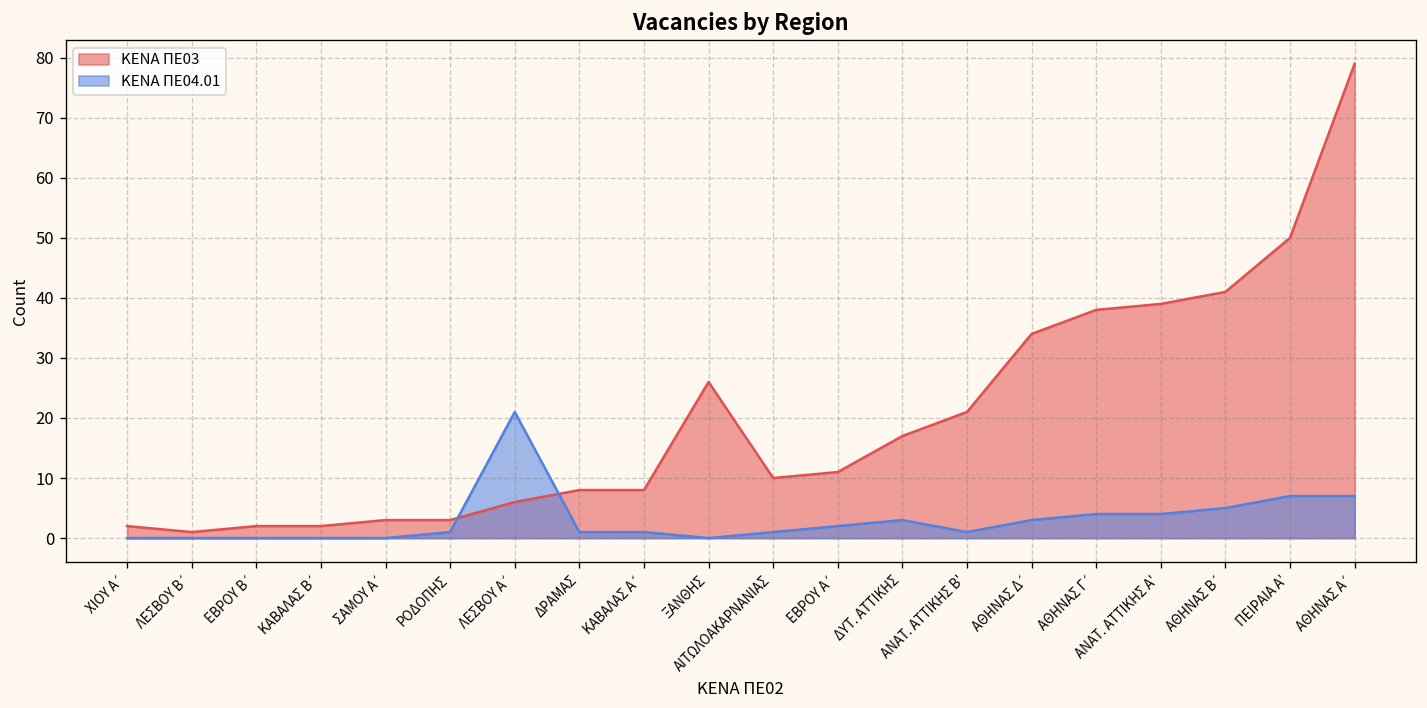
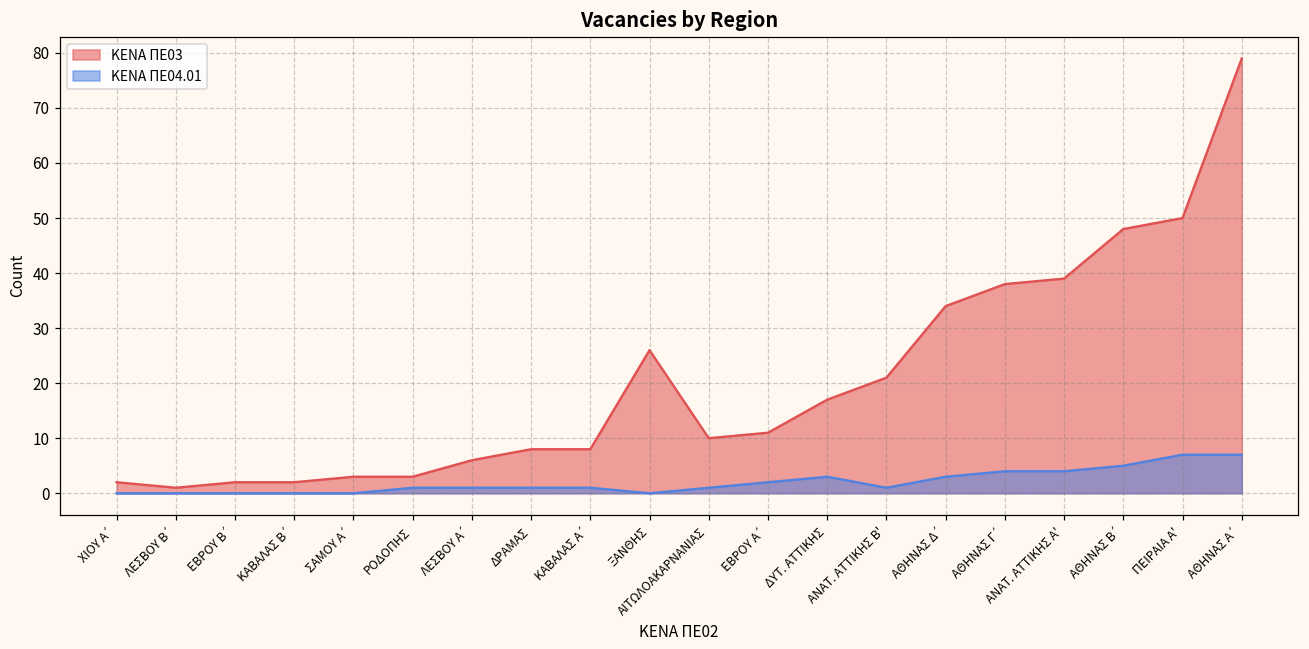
  {
    "ΚΕΝΑ ΠΕ03": {
      "ΧΙΟΥ Α΄": 2,
      "ΛΕΣΒΟΥ Β΄": 1,
      "ΕΒΡΟΥ Β΄": 2,
      "ΚΑΒΑΛΑΣ Β΄": 2,
      "ΣΑΜΟΥ Α΄": 3,
      "ΡΟΔΟΠΗΣ": 3,
      "ΛΕΣΒΟΥ Α΄": 6,
      "ΔΡΑΜΑΣ": 8,
      "ΚΑΒΑΛΑΣ Α΄": 8,
      "ΞΑΝΘΗΣ": 26,
      "ΑΙΤΩΛΟΑΚΑΡΝΑΝΙΑΣ": 10,
      "ΕΒΡΟΥ Α΄": 11,
      "ΔΥΤ. ΑΤΤΙΚΗΣ": 17,
      "ΑΝΑΤ. ΑΤΤΙΚΗΣ Β'": 21,
      "ΑΘΗΝΑΣ Δ΄": 34,
      "ΑΘΗΝΑΣ Γ΄": 38,
      "ΑΝΑΤ. ΑΤΤΙΚΗΣ Α'": 39,
-     "ΑΘΗΝΑΣ Β΄": 41,
+     "ΑΘΗΝΑΣ Β΄": 48,
      "ΠΕΙΡΑΙΑ Α'": 50,
      "ΑΘΗΝΑΣ Α΄": 79
    },
    "ΚΕΝΑ ΠΕ04.01": {
      "ΧΙΟΥ Α΄": 0,
      "ΛΕΣΒΟΥ Β΄": 0,
      "ΕΒΡΟΥ Β΄": 0,
      "ΚΑΒΑΛΑΣ Β΄": 0,
      "ΣΑΜΟΥ Α΄": 0,
      "ΡΟΔΟΠΗΣ": 1,
-     "ΛΕΣΒΟΥ Α΄": 21,
+     "ΛΕΣΒΟΥ Α΄": 1,
      "ΔΡΑΜΑΣ": 1,
      "ΚΑΒΑΛΑΣ Α΄": 1,
      "ΞΑΝΘΗΣ": 0,
      "ΑΙΤΩΛΟΑΚΑΡΝΑΝΙΑΣ": 1,
      "ΕΒΡΟΥ Α΄": 2,
      "ΔΥΤ. ΑΤΤΙΚΗΣ": 3,
      "ΑΝΑΤ. ΑΤΤΙΚΗΣ Β'": 1,
      "ΑΘΗΝΑΣ Δ΄": 3,
      "ΑΘΗΝΑΣ Γ΄": 4,
      "ΑΝΑΤ. ΑΤΤΙΚΗΣ Α'": 4,
      "ΑΘΗΝΑΣ Β΄": 5,
      "ΠΕΙΡΑΙΑ Α'": 7,
      "ΑΘΗΝΑΣ Α΄": 7
    }
  }
